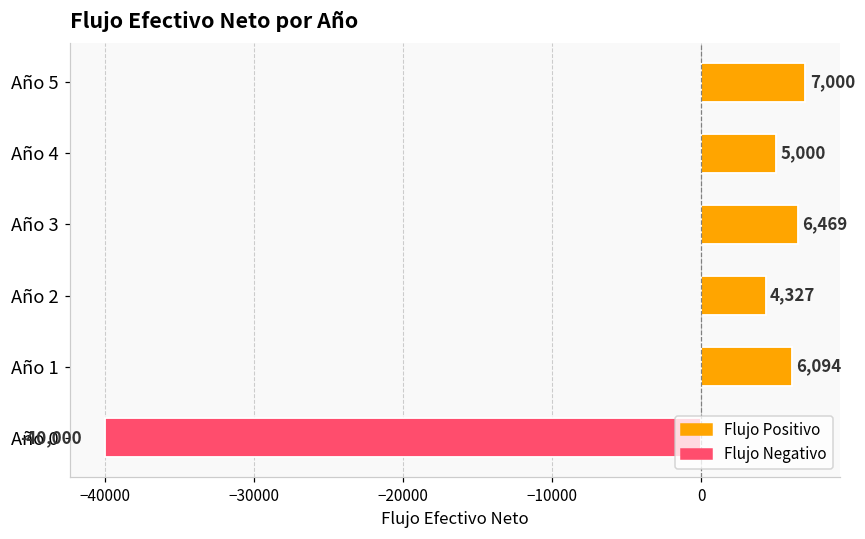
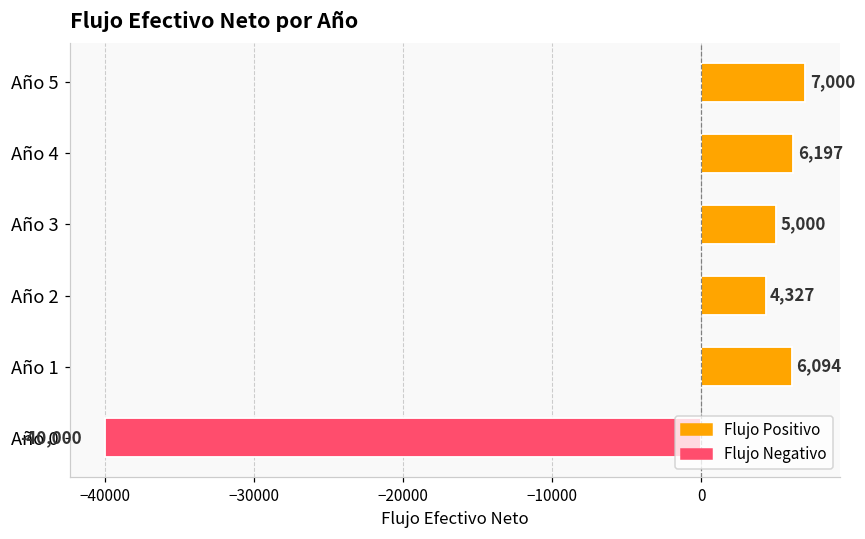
  {
    "Año 5": "7,000",
-   "Año 4": "5,000",
-   "Año 3": "6,469",
+   "Año 4": "6,197",
+   "Año 3": "5,000",
    "Año 2": "4,327",
    "Año 1": "6,094",
    "Año 0": "-40,000"
  }
